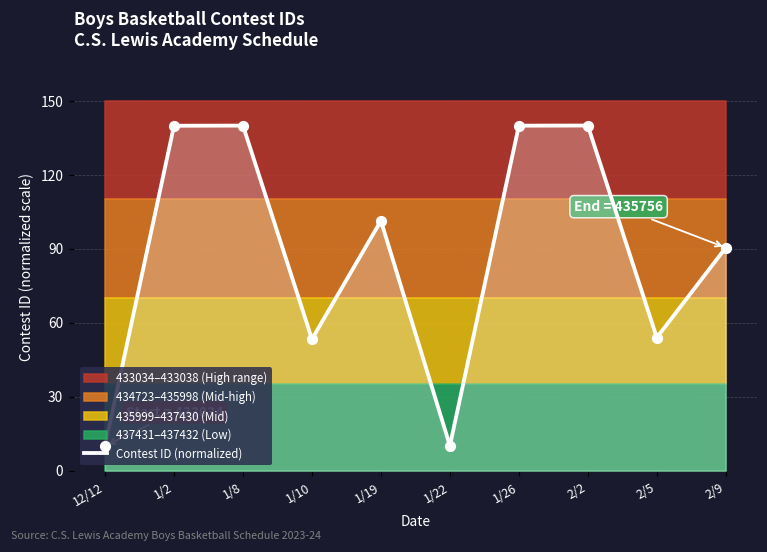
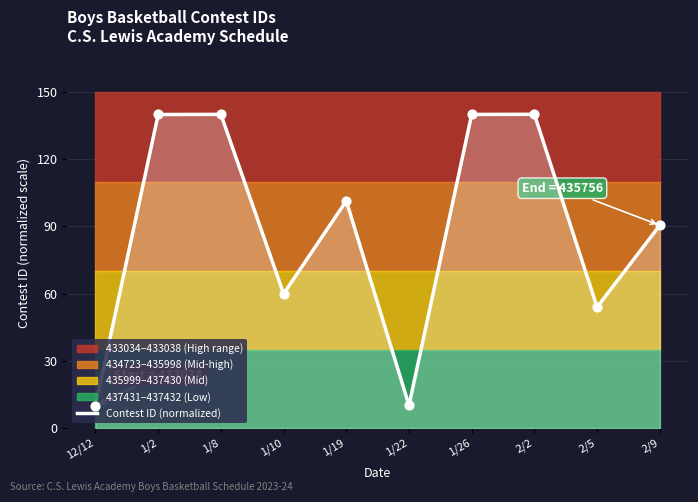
  {
    "433034–433038 (High range)": {
      "12/12": 40,
      "1/2": 40,
      "1/8": 40,
      "1/10": 40,
      "1/19": 40,
      "1/22": 40,
      "1/26": 40,
      "2/2": 40,
      "2/5": 40,
      "2/9": 40
    },
    "Contest ID (normalized)": {
      "1/2": 140,
      "1/8": 140,
-     "1/10": 53,
+     "1/10": 60,
      "1/19": 101,
      "1/22": 10,
      "1/26": 140,
      "2/2": 140,
      "2/5": 54,
      "2/9": 90
    },
    "434723–435998 (Mid-high)": {
      "12/12": 40,
      "1/2": 40,
      "1/8": 40,
      "1/10": 40,
      "1/19": 40,
      "1/22": 40,
      "1/26": 40,
      "2/9": 40
    },
    "435999–437430 (Mid)": {
      "12/12": 35,
      "1/2": 35,
      "1/8": 35,
      "1/10": 35,
      "1/19": 35,
      "1/22": 35,
      "1/26": 35,
      "2/2": 35,
      "2/5": 35,
      "2/9": 35
    },
    "437431–437432 (Low)": {
      "1/10": 35,
      "1/19": 35,
      "1/22": 35,
      "1/26": 35,
      "2/2": 35,
      "2/5": 35,
      "2/9": 35
    }
  }
